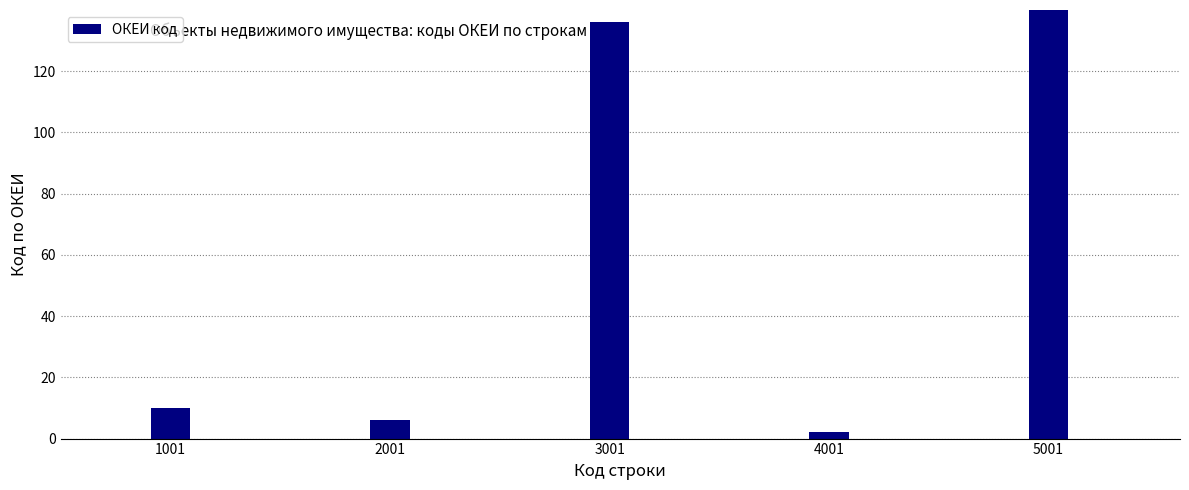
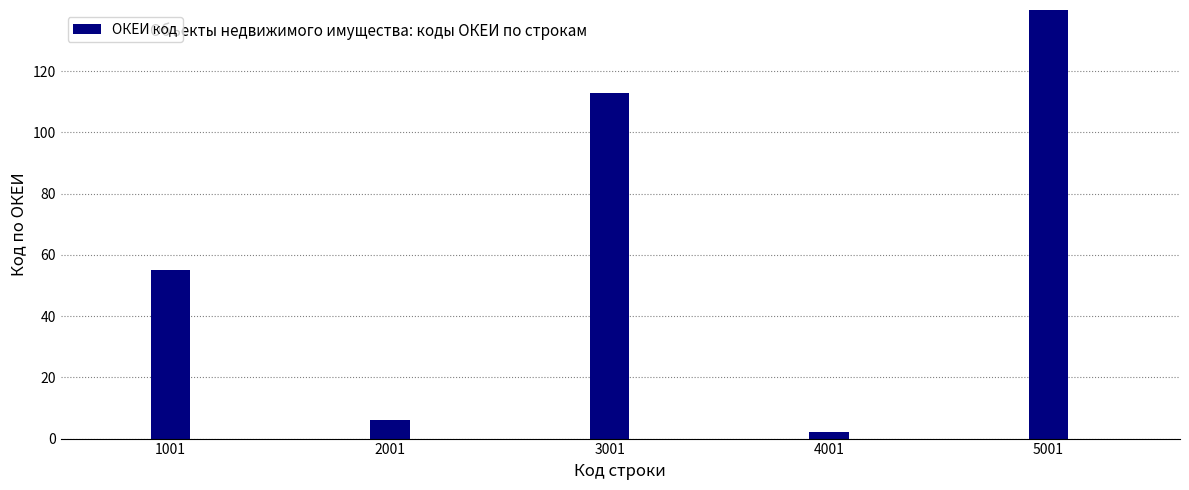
  {
-   "1001": 10,
+   "1001": 55,
    "2001": 6,
-   "3001": 136,
+   "3001": 113,
    "4001": 2
  }
